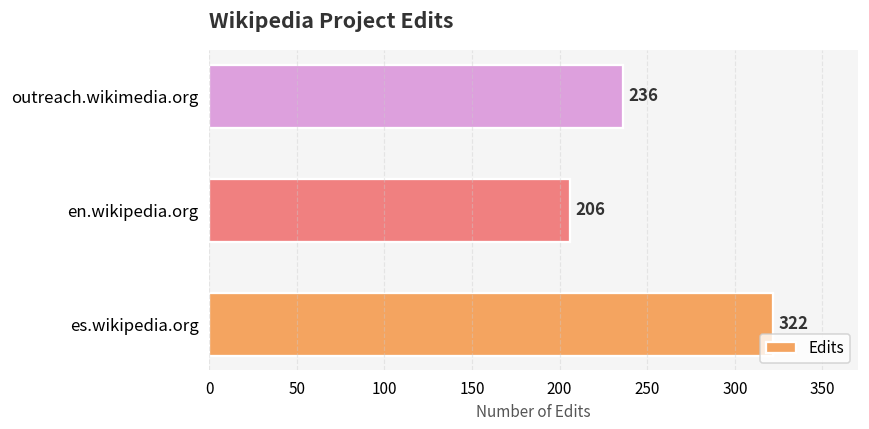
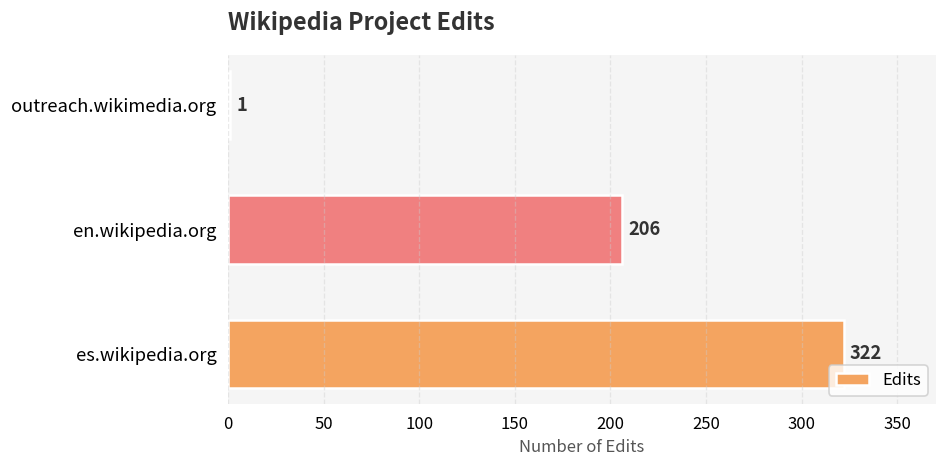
  {
-   "outreach.wikimedia.org": 236,
+   "outreach.wikimedia.org": 1,
    "en.wikipedia.org": 206,
    "es.wikipedia.org": 322
  }
